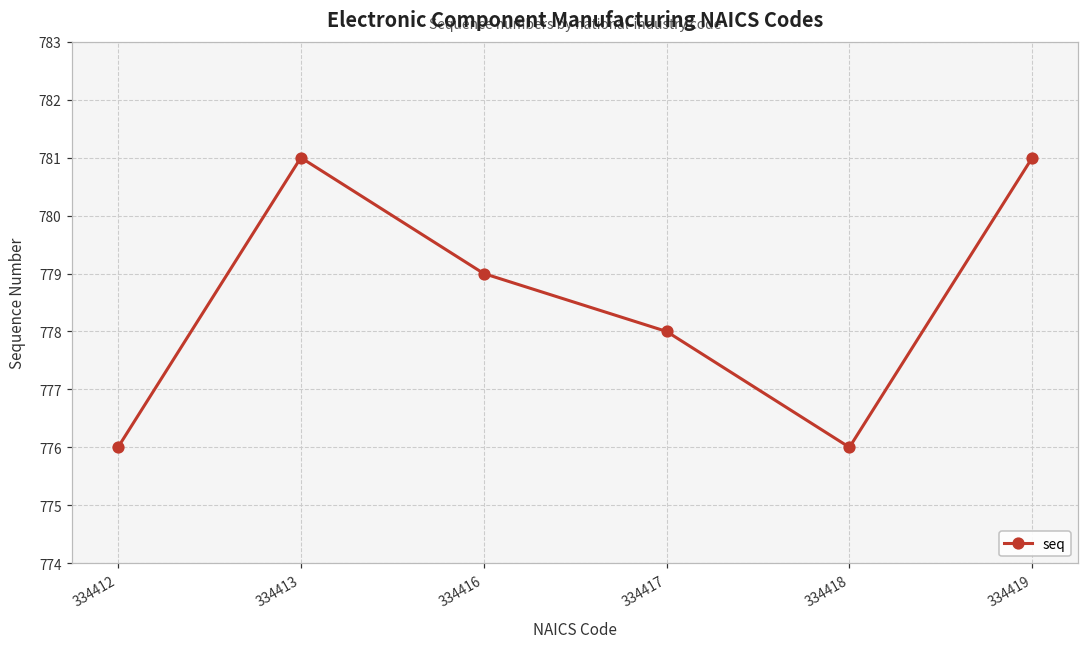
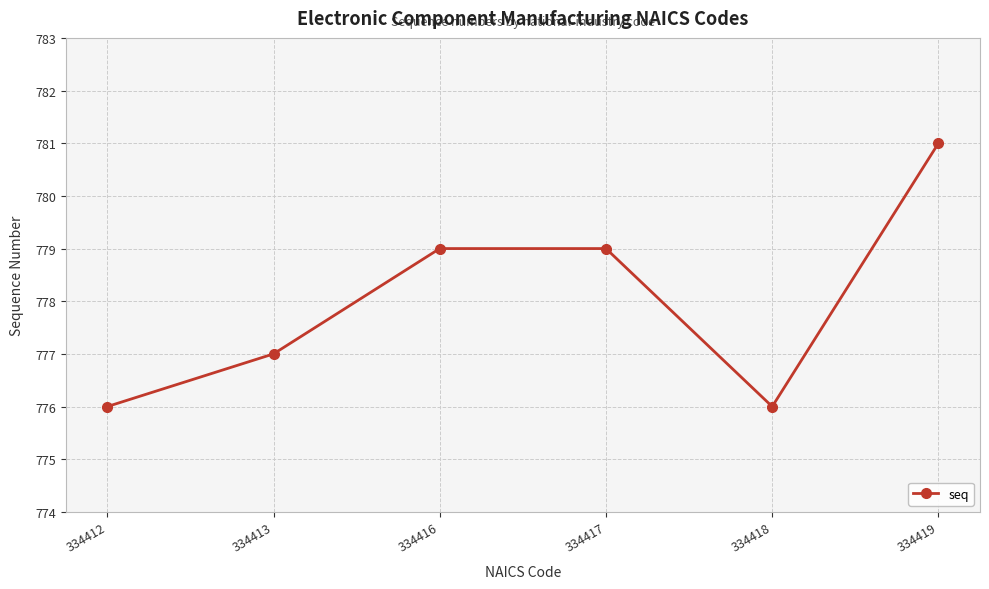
  {
    "334412": 776,
-   "334413": 781,
+   "334413": 777,
    "334416": 779,
-   "334417": 778,
+   "334417": 779,
    "334418": 776,
    "334419": 781
  }
